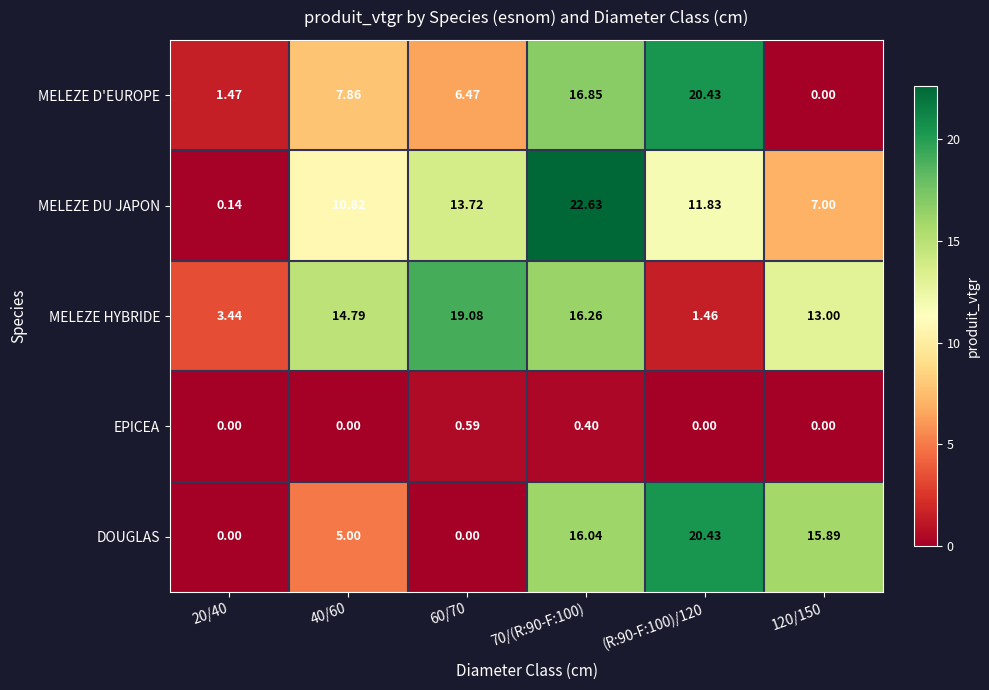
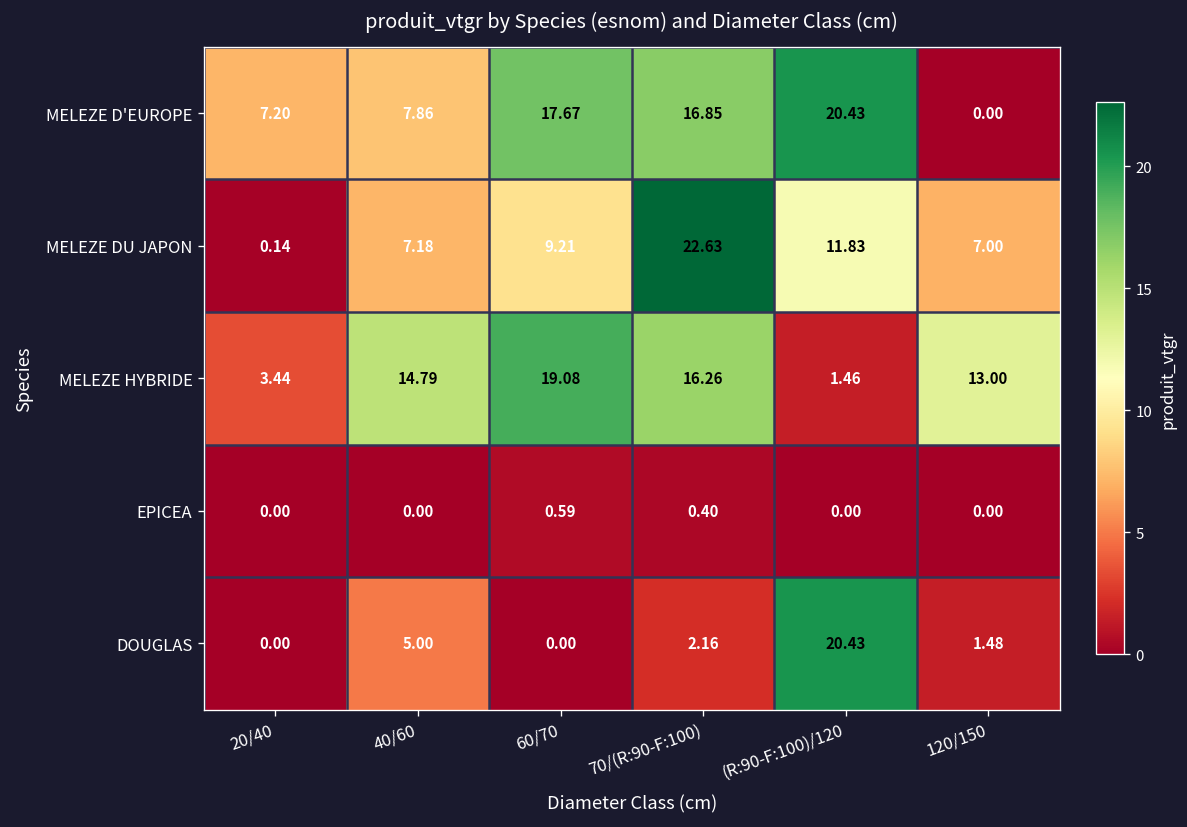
  {
    "MELEZE D'EUROPE": {
-     "20/40": 1.47,
+     "20/40": 7.20,
      "40/60": 7.86,
-     "60/70": 6.47,
+     "60/70": 17.67,
      "70/(R:90-F:100)": 16.85,
      "(R:90-F:100)/120": 20.43,
      "120/150": 0.00
    },
    "MELEZE DU JAPON": {
      "20/40": 0.14,
-     "40/60": 10.82,
-     "60/70": 13.72,
+     "40/60": 7.18,
+     "60/70": 9.21,
      "70/(R:90-F:100)": 22.63,
      "(R:90-F:100)/120": 11.83,
      "120/150": 7.00
    },
    "MELEZE HYBRIDE": {
      "20/40": 3.44,
      "40/60": 14.79,
      "60/70": 19.08,
      "70/(R:90-F:100)": 16.26,
      "(R:90-F:100)/120": 1.46,
      "120/150": 13.00
    },
    "EPICEA": {
      "20/40": 0.00,
      "40/60": 0.00,
      "60/70": 0.59,
      "70/(R:90-F:100)": 0.40,
      "(R:90-F:100)/120": 0.00,
      "120/150": 0.00
    },
    "DOUGLAS": {
      "20/40": 0.00,
      "40/60": 5.00,
      "60/70": 0.00,
-     "70/(R:90-F:100)": 16.04,
+     "70/(R:90-F:100)": 2.16,
      "(R:90-F:100)/120": 20.43,
-     "120/150": 15.89
+     "120/150": 1.48
    }
  }
